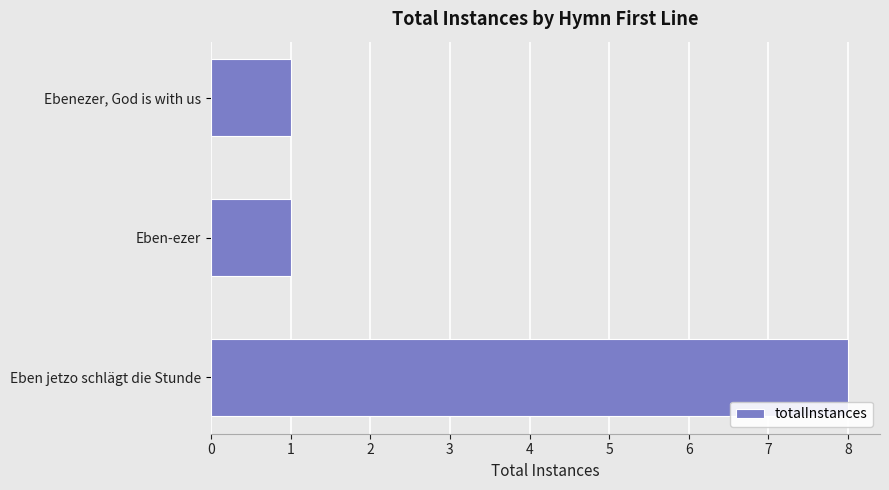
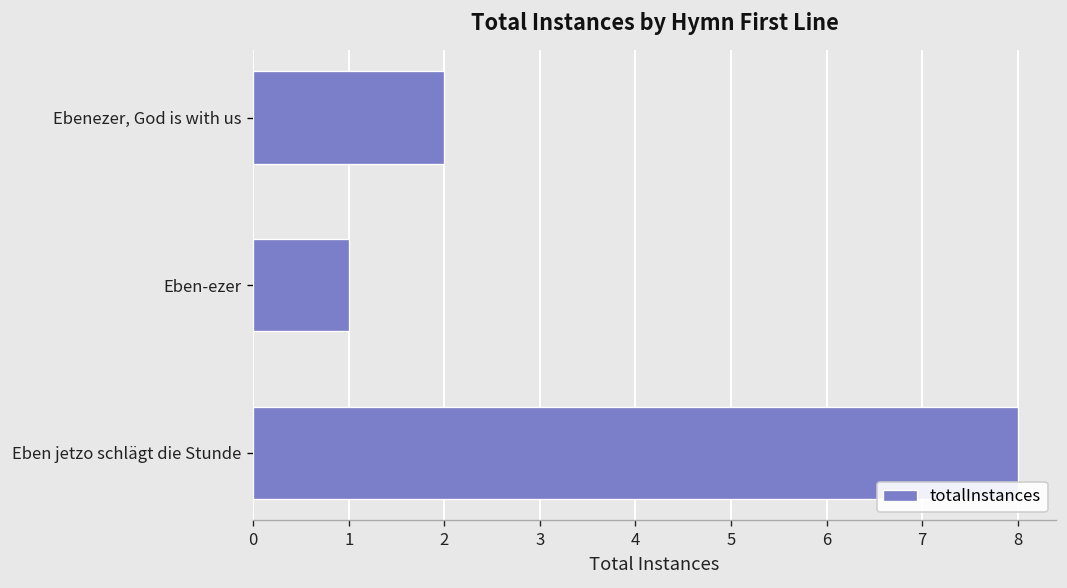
  {
-   "Ebenezer, God is with us": 1,
+   "Ebenezer, God is with us": 2,
    "Eben-ezer": 1,
    "Eben jetzo schlägt die Stunde": 8
  }
